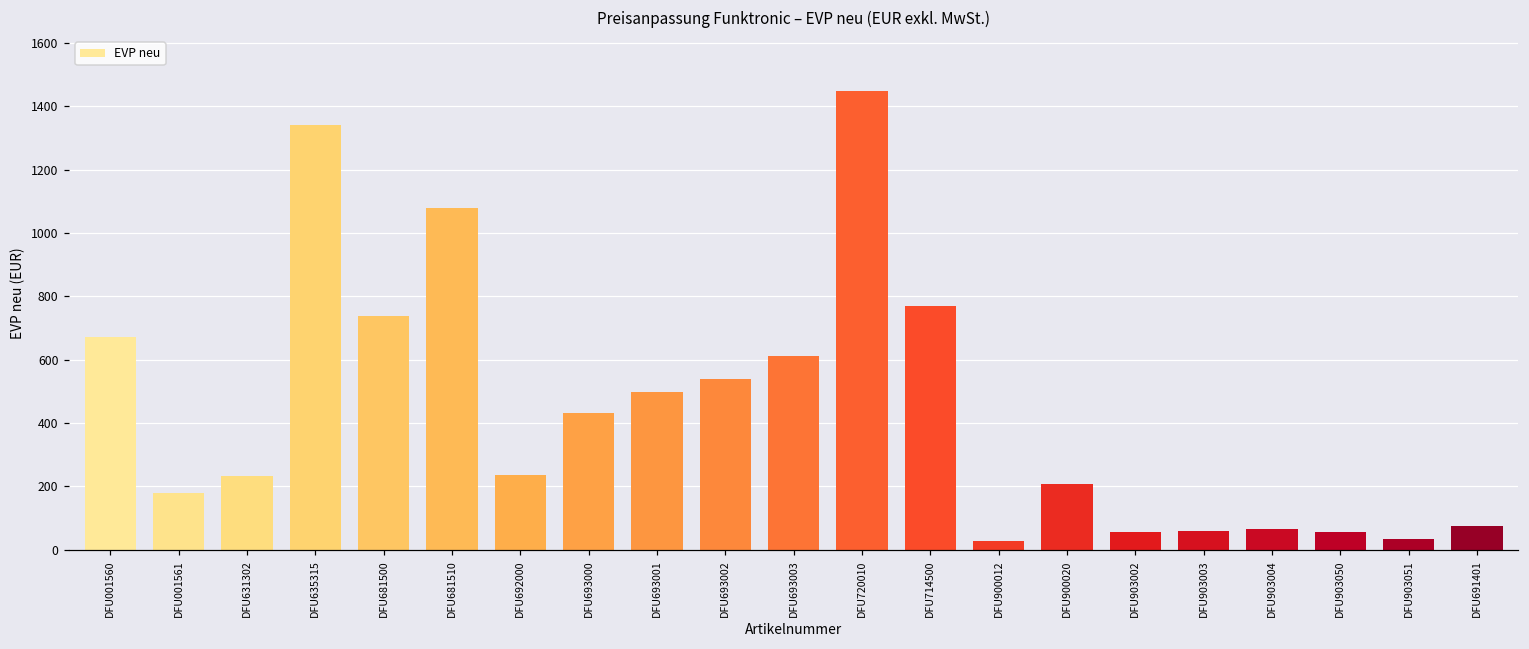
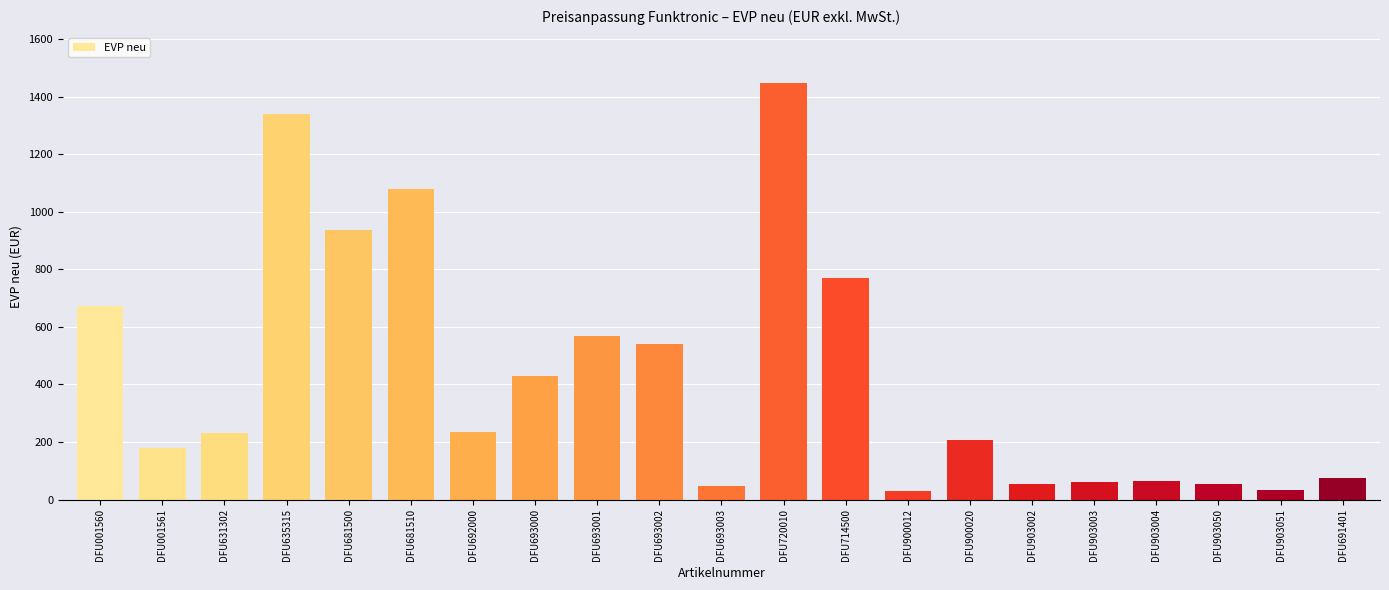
  {
    "DFU001560": 670,
    "DFU001561": 180,
    "DFU631302": 230,
    "DFU635315": 1340,
-   "DFU681500": 740,
+   "DFU681500": 940,
    "DFU681510": 1080,
    "DFU692000": 240,
    "DFU693000": 430,
-   "DFU693001": 500,
+   "DFU693001": 570,
    "DFU693002": 540,
-   "DFU693003": 610,
+   "DFU693003": 50,
    "DFU720010": 1450,
    "DFU714500": 770,
    "DFU900012": 30,
    "DFU900020": 210,
    "DFU903002": 60,
    "DFU903003": 60,
    "DFU903004": 70,
    "DFU903050": 60,
    "DFU903051": 30,
    "DFU691401": 70
  }
